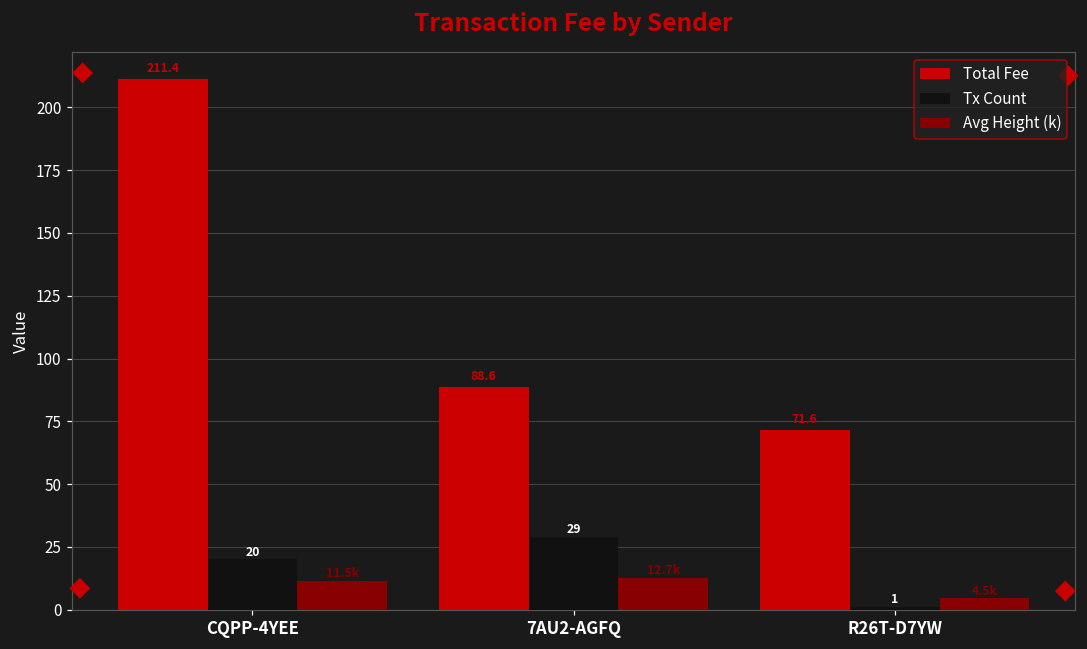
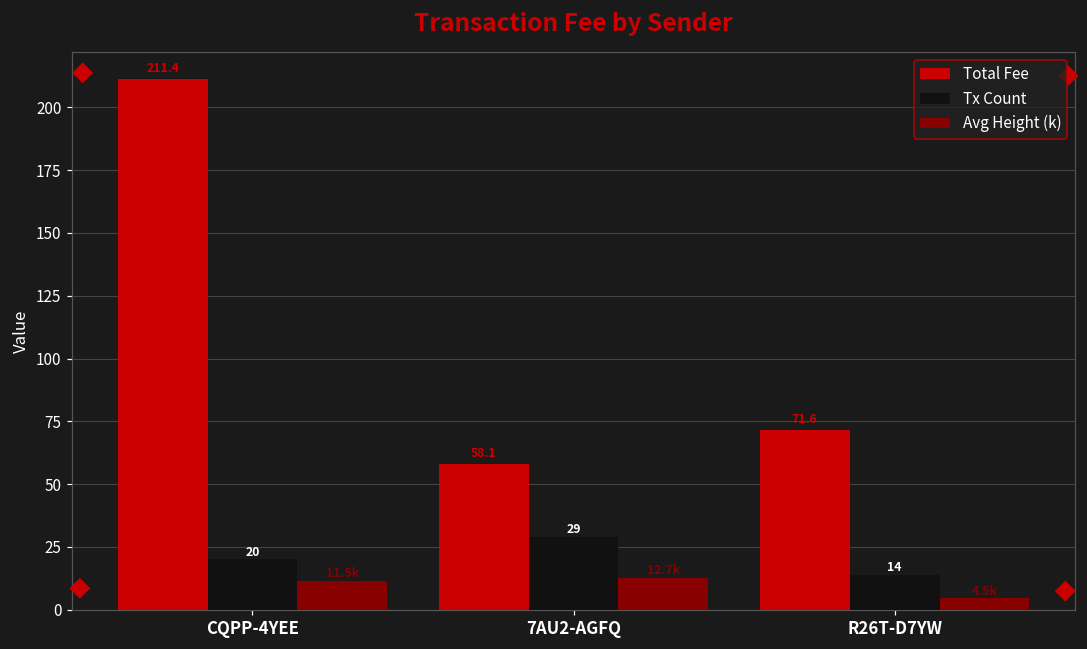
  {
    "Total Fee": {
      "CQPP-4YEE": "211.4",
-     "7AU2-AGFQ": "88.6",
+     "7AU2-AGFQ": "58.1",
      "R26T-D7YW": "71.6"
    },
    "Tx Count": {
      "CQPP-4YEE": "20",
      "7AU2-AGFQ": "29",
-     "R26T-D7YW": "1"
+     "R26T-D7YW": "14"
    },
    "Avg Height (k)": {
      "CQPP-4YEE": "11.5k",
      "7AU2-AGFQ": "12.7k",
      "R26T-D7YW": "4.5k"
    }
  }
